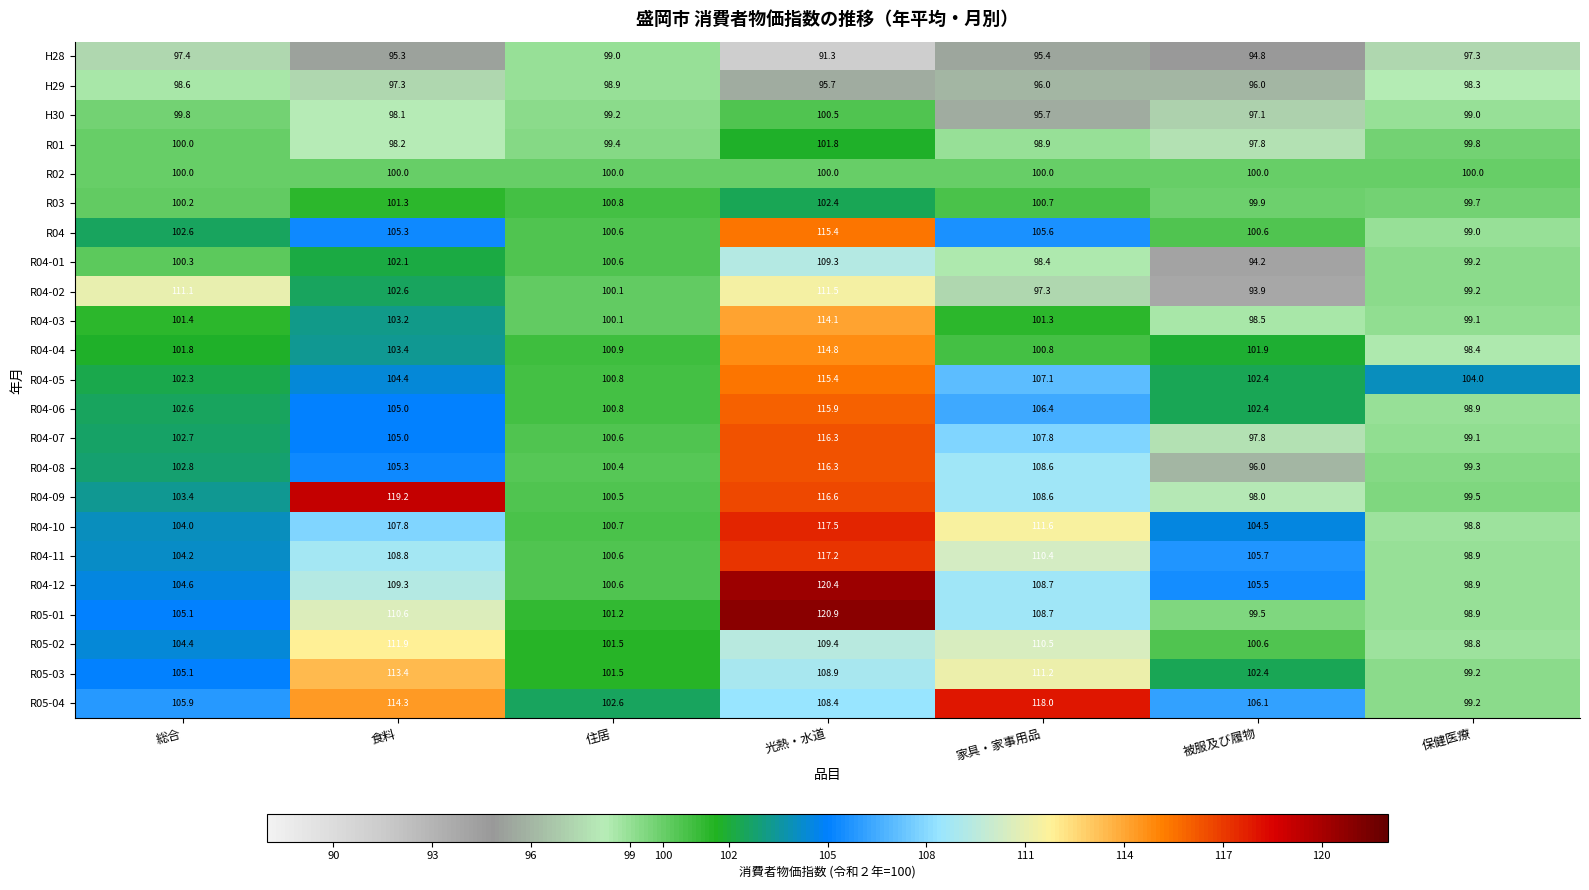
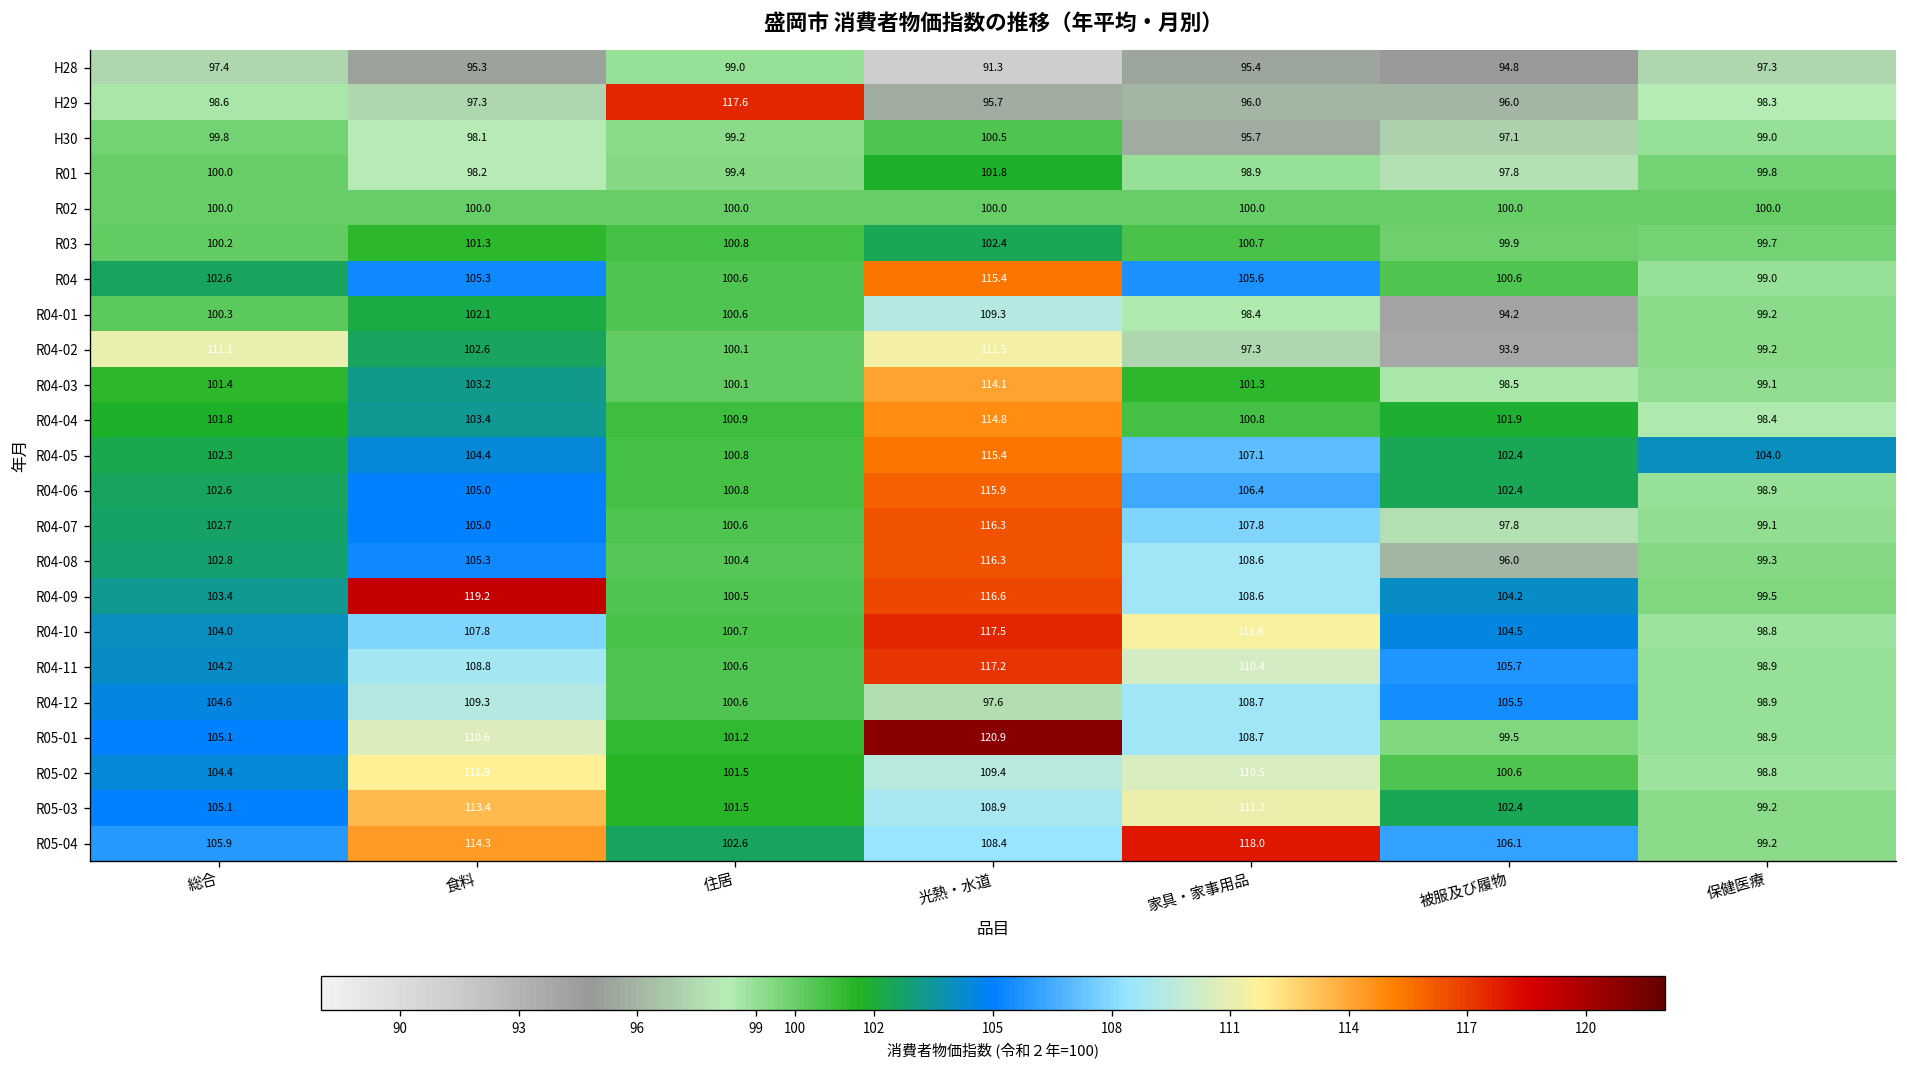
  {
    "H28": {
      "総合": 97.4,
      "食料": 95.3,
      "住居": 99.0,
      "光熱・水道": 91.3,
      "家具・家事用品": 95.4,
      "被服及び履物": 94.8,
      "保健医療": 97.3
    },
    "H29": {
      "総合": 98.6,
      "食料": 97.3,
-     "住居": 98.9,
+     "住居": 117.6,
      "光熱・水道": 95.7,
      "家具・家事用品": 96.0,
      "被服及び履物": 96.0,
      "保健医療": 98.3
    },
    "H30": {
      "総合": 99.8,
      "食料": 98.1,
      "住居": 99.2,
      "光熱・水道": 100.5,
      "家具・家事用品": 95.7,
      "被服及び履物": 97.1,
      "保健医療": 99.0
    },
    "R01": {
      "総合": 100.0,
      "食料": 98.2,
      "住居": 99.4,
      "光熱・水道": 101.8,
      "家具・家事用品": 98.9,
      "被服及び履物": 97.8,
      "保健医療": 99.8
    },
    "R02": {
      "総合": 100.0,
      "食料": 100.0,
      "住居": 100.0,
      "光熱・水道": 100.0,
      "家具・家事用品": 100.0,
      "被服及び履物": 100.0,
      "保健医療": 100.0
    },
    "R03": {
      "総合": 100.2,
      "食料": 101.3,
      "住居": 100.8,
      "光熱・水道": 102.4,
      "家具・家事用品": 100.7,
      "被服及び履物": 99.9,
      "保健医療": 99.7
    },
    "R04": {
      "総合": 102.6,
      "食料": 105.3,
      "住居": 100.6,
      "光熱・水道": 115.4,
      "家具・家事用品": 105.6,
      "被服及び履物": 100.6,
      "保健医療": 99.0
    },
    "R04-01": {
      "総合": 100.3,
      "食料": 102.1,
      "住居": 100.6,
      "光熱・水道": 109.3,
      "家具・家事用品": 98.4,
      "被服及び履物": 94.2,
      "保健医療": 99.2
    },
    "R04-02": {
      "総合": 111.1,
      "食料": 102.6,
      "住居": 100.1,
      "光熱・水道": 111.5,
      "家具・家事用品": 97.3,
      "被服及び履物": 93.9,
      "保健医療": 99.2
    },
    "R04-03": {
      "総合": 101.4,
      "食料": 103.2,
      "住居": 100.1,
      "光熱・水道": 114.1,
      "家具・家事用品": 101.3,
      "被服及び履物": 98.5,
      "保健医療": 99.1
    },
    "R04-04": {
      "総合": 101.8,
      "食料": 103.4,
      "住居": 100.9,
      "光熱・水道": 114.8,
      "家具・家事用品": 100.8,
      "被服及び履物": 101.9,
      "保健医療": 98.4
    },
    "R04-05": {
      "総合": 102.3,
      "食料": 104.4,
      "住居": 100.8,
      "光熱・水道": 115.4,
      "家具・家事用品": 107.1,
      "被服及び履物": 102.4,
      "保健医療": 104.0
    },
    "R04-06": {
      "総合": 102.6,
      "食料": 105.0,
      "住居": 100.8,
      "光熱・水道": 115.9,
      "家具・家事用品": 106.4,
      "被服及び履物": 102.4,
      "保健医療": 98.9
    },
    "R04-07": {
      "総合": 102.7,
      "食料": 105.0,
      "住居": 100.6,
      "光熱・水道": 116.3,
      "家具・家事用品": 107.8,
      "被服及び履物": 97.8,
      "保健医療": 99.1
    },
    "R04-08": {
      "総合": 102.8,
      "食料": 105.3,
      "住居": 100.4,
      "光熱・水道": 116.3,
      "家具・家事用品": 108.6,
      "被服及び履物": 96.0,
      "保健医療": 99.3
    },
    "R04-09": {
      "総合": 103.4,
      "食料": 119.2,
      "住居": 100.5,
      "光熱・水道": 116.6,
      "家具・家事用品": 108.6,
-     "被服及び履物": 98.0,
+     "被服及び履物": 104.2,
      "保健医療": 99.5
    },
    "R04-10": {
      "総合": 104.0,
      "食料": 107.8,
      "住居": 100.7,
      "光熱・水道": 117.5,
      "家具・家事用品": 111.6,
      "被服及び履物": 104.5,
      "保健医療": 98.8
    },
    "R04-11": {
      "総合": 104.2,
      "食料": 108.8,
      "住居": 100.6,
      "光熱・水道": 117.2,
      "家具・家事用品": 110.4,
      "被服及び履物": 105.7,
      "保健医療": 98.9
    },
    "R04-12": {
      "総合": 104.6,
      "食料": 109.3,
      "住居": 100.6,
-     "光熱・水道": 120.4,
+     "光熱・水道": 97.6,
      "家具・家事用品": 108.7,
      "被服及び履物": 105.5,
      "保健医療": 98.9
    },
    "R05-01": {
      "総合": 105.1,
      "食料": 110.6,
      "住居": 101.2,
      "光熱・水道": 120.9,
      "家具・家事用品": 108.7,
      "被服及び履物": 99.5,
      "保健医療": 98.9
    },
    "R05-02": {
      "総合": 104.4,
      "食料": 111.9,
      "住居": 101.5,
      "光熱・水道": 109.4,
      "家具・家事用品": 110.5,
      "被服及び履物": 100.6,
      "保健医療": 98.8
    },
    "R05-03": {
      "総合": 105.1,
      "食料": 113.4,
      "住居": 101.5,
      "光熱・水道": 108.9,
      "家具・家事用品": 111.2,
      "被服及び履物": 102.4,
      "保健医療": 99.2
    },
    "R05-04": {
      "総合": 105.9,
      "食料": 114.3,
      "住居": 102.6,
      "光熱・水道": 108.4,
      "家具・家事用品": 118.0,
      "被服及び履物": 106.1,
      "保健医療": 99.2
    }
  }
